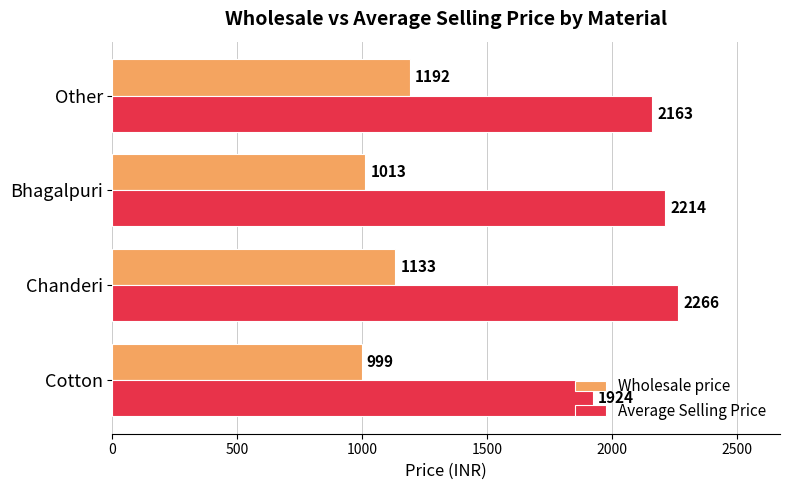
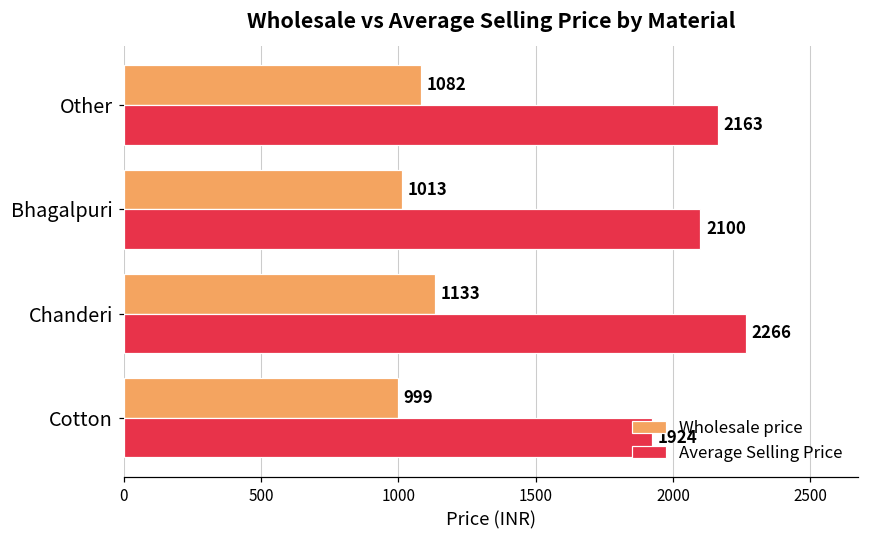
  {
    "Wholesale price": {
-     "Other": 1192,
+     "Other": 1082,
      "Bhagalpuri": 1013,
      "Chanderi": 1133,
      "Cotton": 999
    },
    "Average Selling Price": {
      "Other": 2163,
-     "Bhagalpuri": 2214,
+     "Bhagalpuri": 2100,
      "Chanderi": 2266,
      "Cotton": 1924
    }
  }
